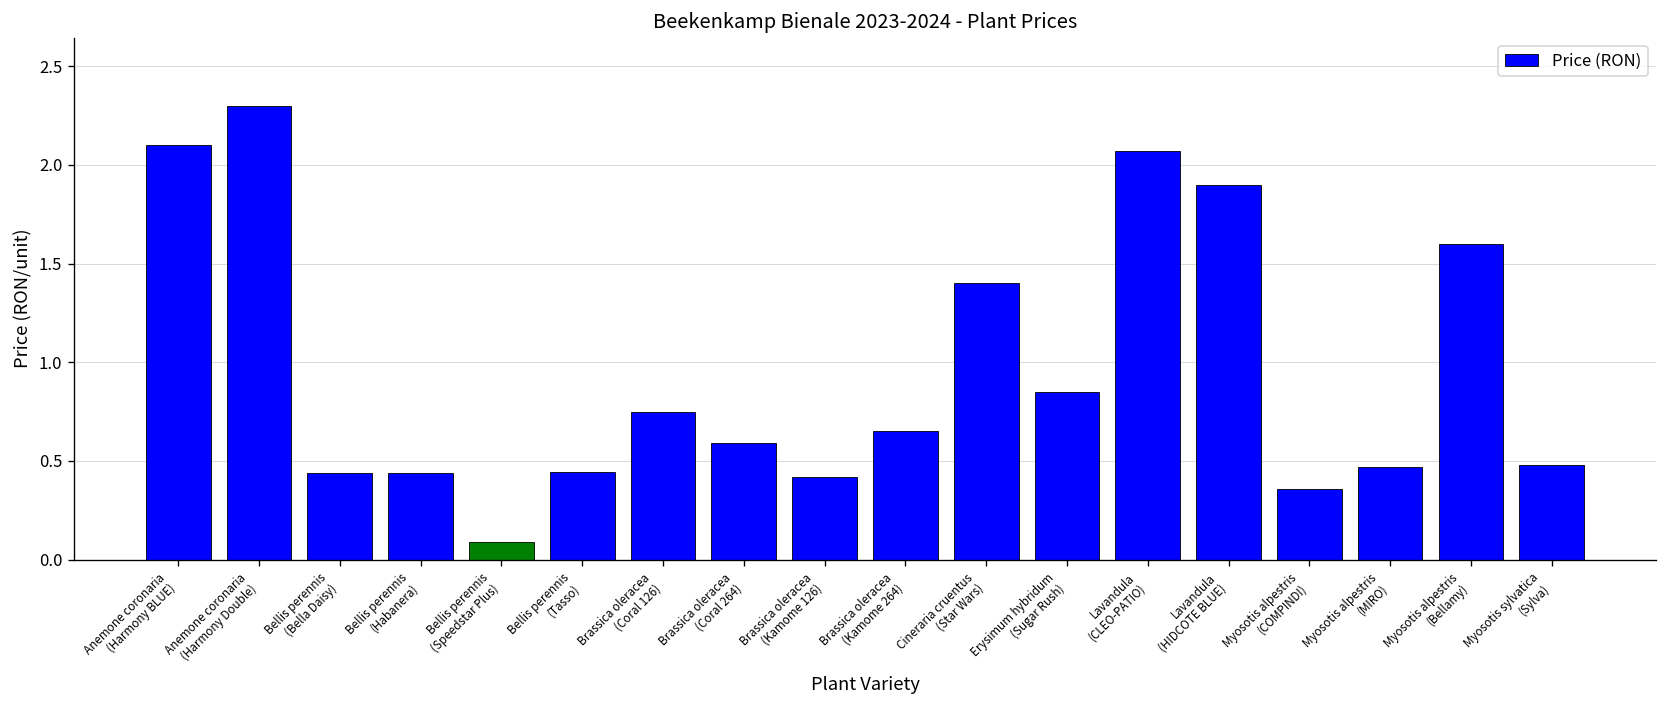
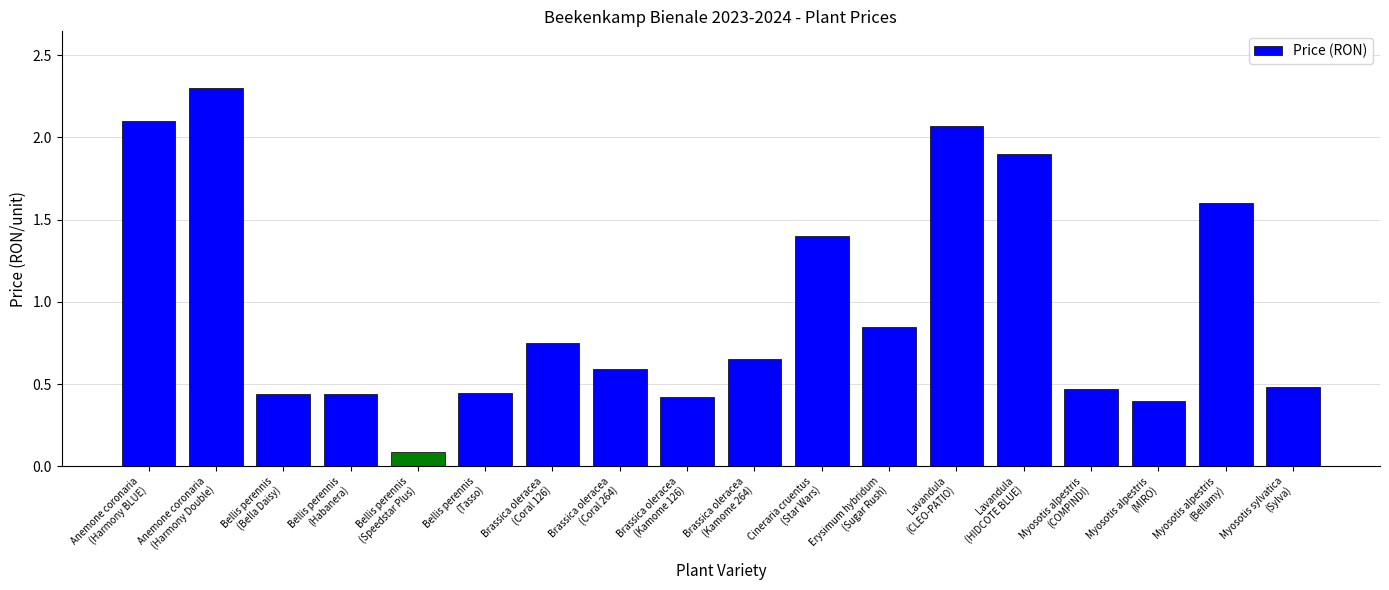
  {
    "Anemone coronaria (Harmony BLUE)": 2.10,
    "Anemone coronaria (Harmony Double)": 2.30,
    "Bellis perennis (Bella Daisy)": 0.44,
    "Bellis perennis (Habanera)": 0.44,
    "Bellis perennis (Speedstar Plus)": 0.09,
    "Bellis perennis (Tasso)": 0.44,
    "Brassica oleracea (Coral 126)": 0.75,
    "Brassica oleracea (Coral 264)": 0.59,
    "Brassica oleracea (Kamome 126)": 0.42,
    "Brassica oleracea (Kamome 264)": 0.65,
    "Cineraria cruentus (Star Wars)": 1.40,
    "Erysimum hybridum (Sugar Rush)": 0.85,
    "Lavandula (CLEO-PATIO)": 2.07,
    "Lavandula (HIDCOTE BLUE)": 1.90,
-   "Myosotis alpestris (COMPINDI)": 0.36,
-   "Myosotis alpestris (MIRO)": 0.47,
+   "Myosotis alpestris (COMPINDI)": 0.47,
+   "Myosotis alpestris (MIRO)": 0.40,
    "Myosotis alpestris (Bellamy)": 1.60,
    "Myosotis sylvatica (Sylva)": 0.48
  }
